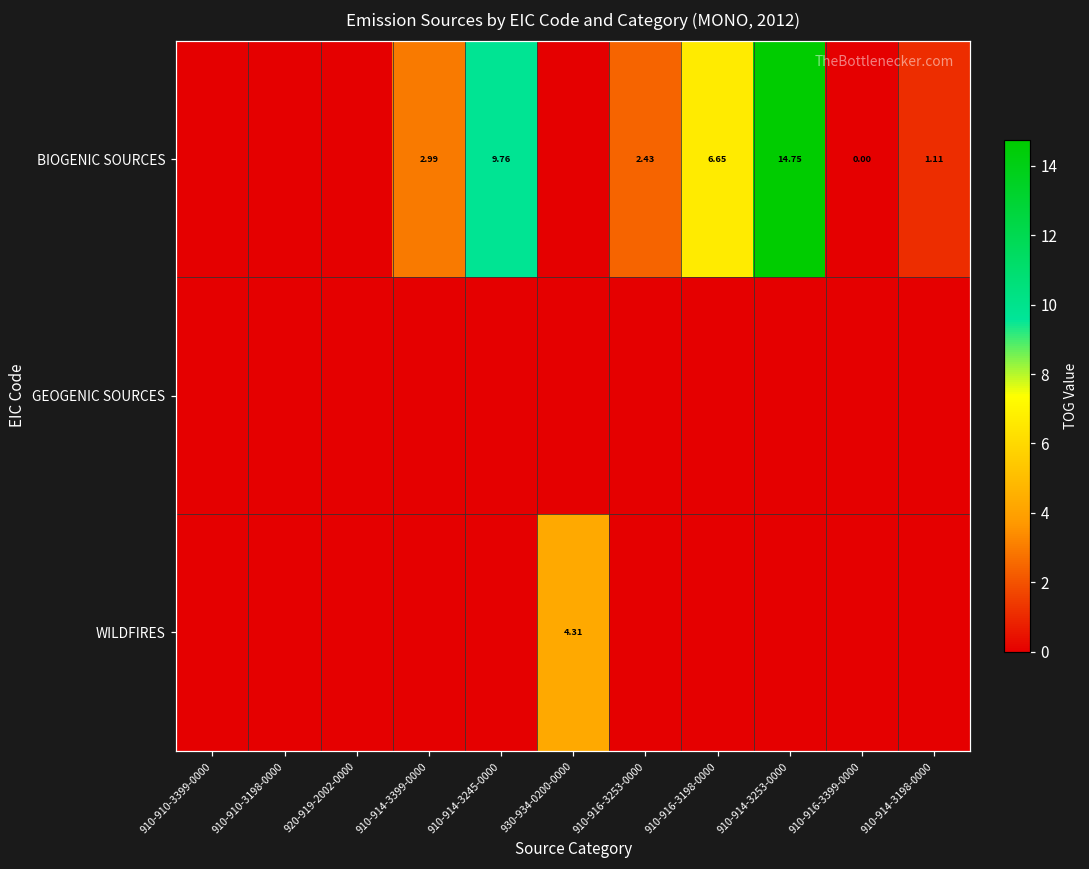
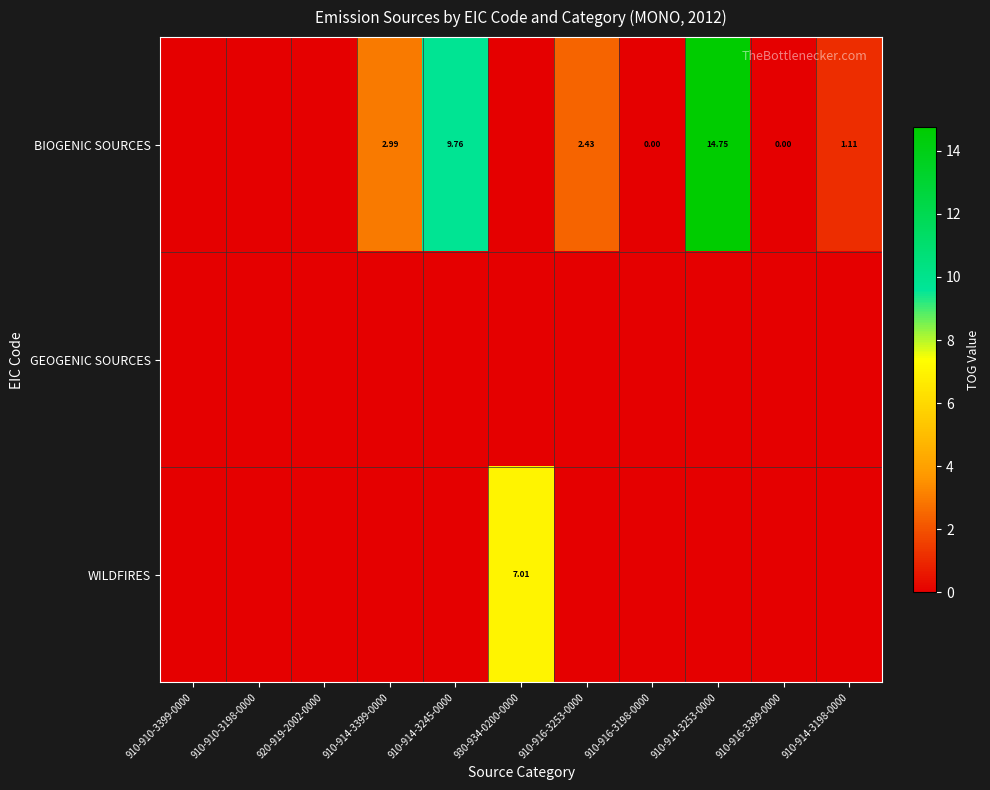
  {
    "BIOGENIC SOURCES": {
      "910-914-3399-0000": 2.99,
      "910-914-3245-0000": 9.76,
      "910-916-3253-0000": 2.43,
-     "910-916-3198-0000": 6.65,
+     "910-916-3198-0000": 0.00,
      "910-914-3253-0000": 14.75,
      "910-914-3198-0000": 1.11
    },
    "WILDFIRES": {
-     "930-934-0200-0000": 4.31
+     "930-934-0200-0000": 7.01
    }
  }
